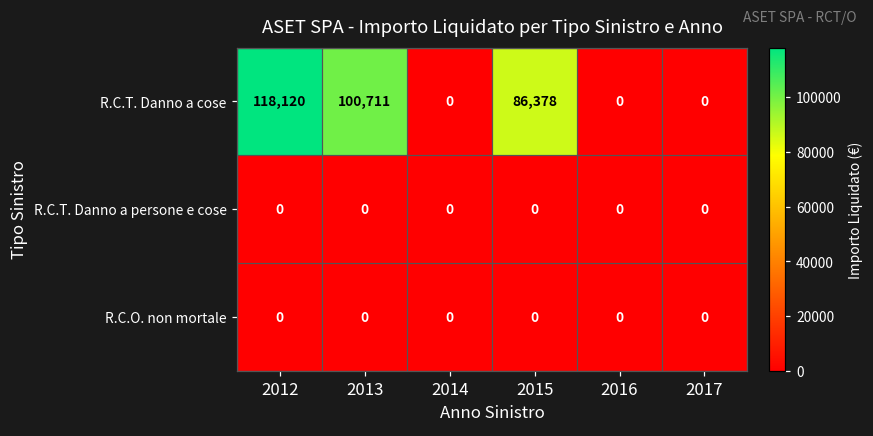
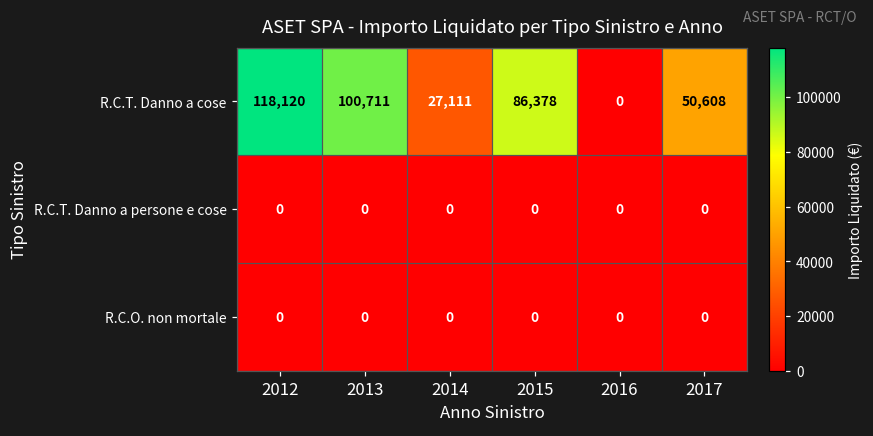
  {
    "R.C.T. Danno a cose": {
      "2012": "118,120",
      "2013": "100,711",
-     "2014": "0",
+     "2014": "27,111",
      "2015": "86,378",
      "2016": "0",
-     "2017": "0"
+     "2017": "50,608"
    },
    "R.C.T. Danno a persone e cose": {
      "2012": "0",
      "2013": "0",
      "2014": "0",
      "2015": "0",
      "2016": "0",
      "2017": "0"
    },
    "R.C.O. non mortale": {
      "2012": "0",
      "2013": "0",
      "2014": "0",
      "2015": "0",
      "2016": "0",
      "2017": "0"
    }
  }
